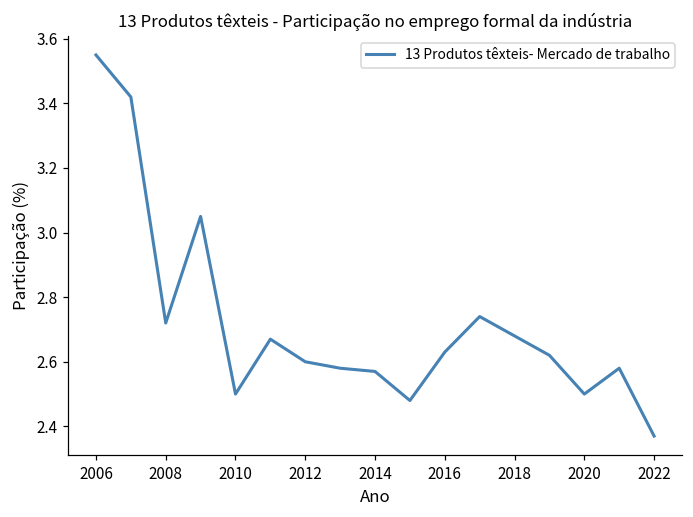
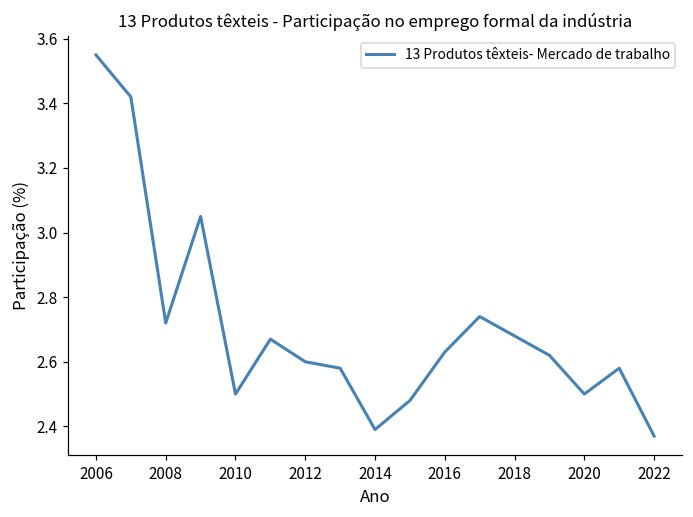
  {
    "2006": 3.55,
    "2008": 2.72,
    "2010": 2.50,
    "2012": 2.60,
-   "2014": 2.57,
+   "2014": 2.39,
    "2016": 2.63,
    "2018": 2.68,
    "2020": 2.50,
    "2022": 2.37
  }
